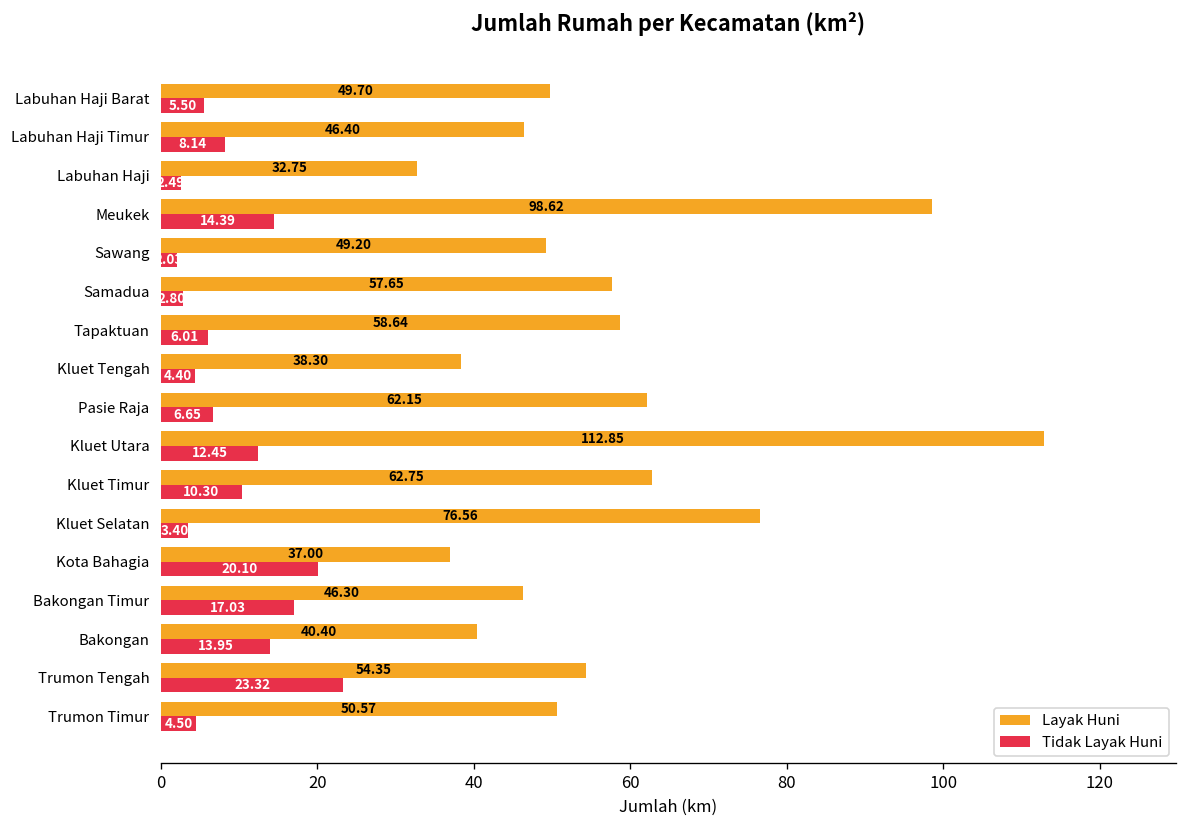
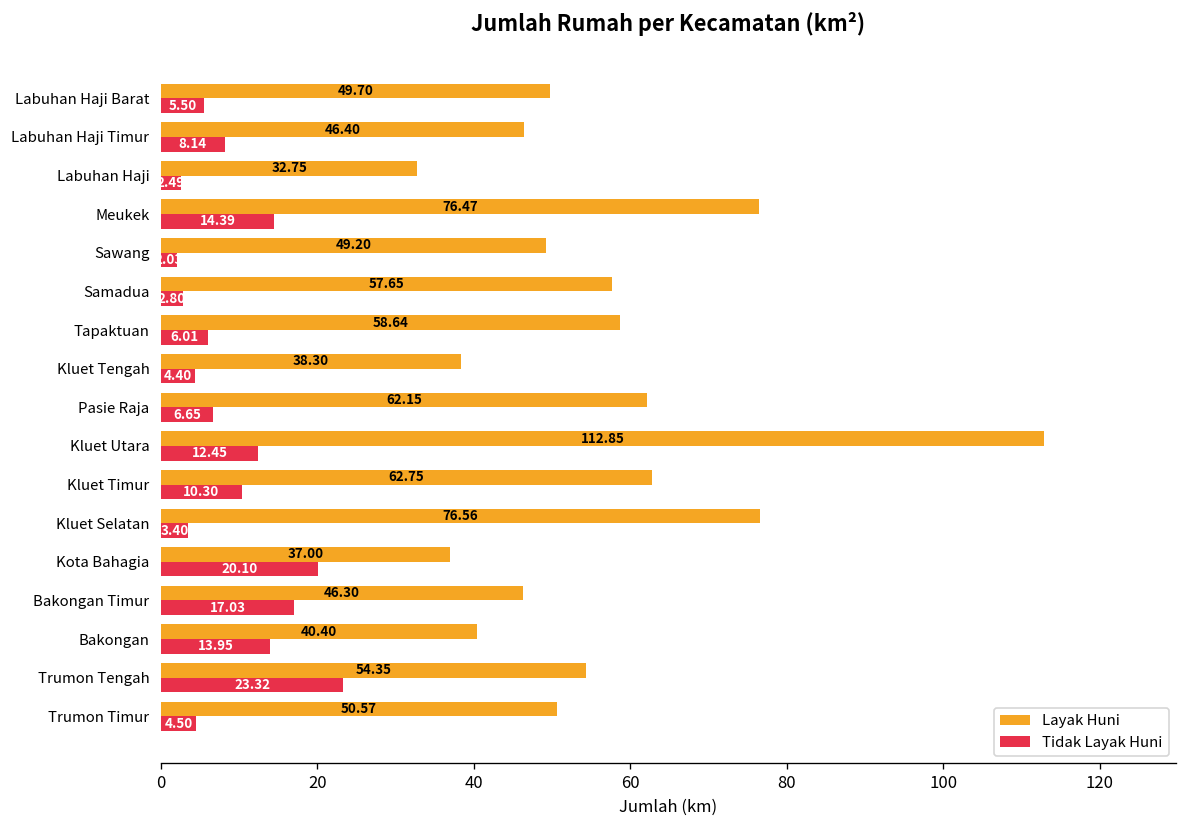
  {
    "Layak Huni": {
      "Labuhan Haji Barat": 49.70,
      "Labuhan Haji Timur": 46.40,
      "Labuhan Haji": 32.75,
-     "Meukek": 98.62,
+     "Meukek": 76.47,
      "Sawang": 49.20,
      "Samadua": 57.65,
      "Tapaktuan": 58.64,
      "Kluet Tengah": 38.30,
      "Pasie Raja": 62.15,
      "Kluet Utara": 112.85,
      "Kluet Timur": 62.75,
      "Kluet Selatan": 76.56,
      "Kota Bahagia": 37.00,
      "Bakongan Timur": 46.30,
      "Bakongan": 40.40,
      "Trumon Tengah": 54.35,
      "Trumon Timur": 50.57
    },
    "Tidak Layak Huni": {
      "Labuhan Haji Barat": 5.50,
      "Labuhan Haji Timur": 8.14,
      "Labuhan Haji": 2.49,
      "Meukek": 14.39,
      "Samadua": 2.80,
      "Tapaktuan": 6.01,
      "Kluet Tengah": 4.40,
      "Pasie Raja": 6.65,
      "Kluet Utara": 12.45,
      "Kluet Timur": 10.30,
      "Kluet Selatan": 3.40,
      "Kota Bahagia": 20.10,
      "Bakongan Timur": 17.03,
      "Bakongan": 13.95,
      "Trumon Tengah": 23.32,
      "Trumon Timur": 4.50
    }
  }
